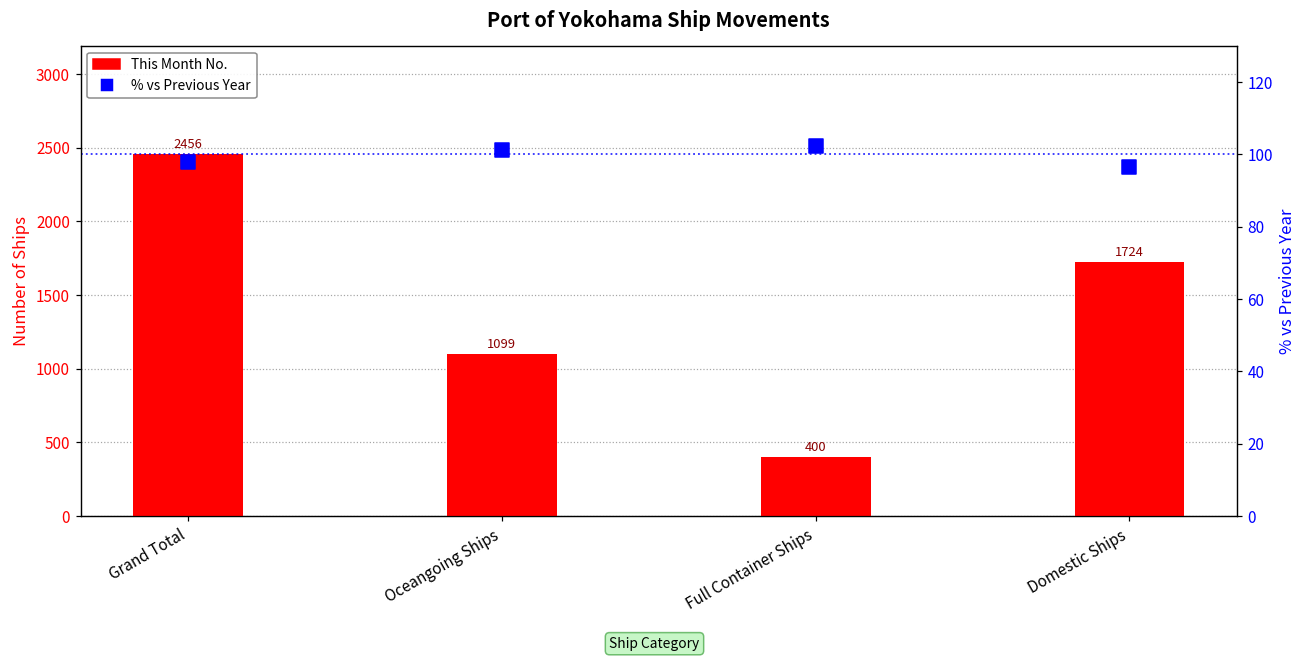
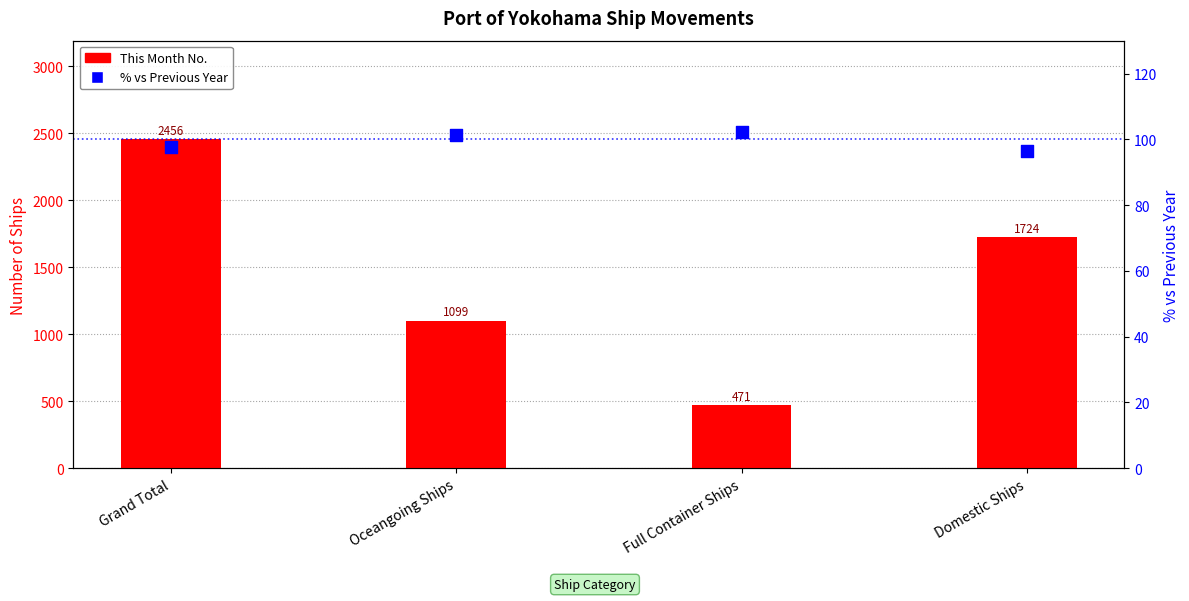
  {
    "This Month No.": {
      "Grand Total": 2456,
      "Oceangoing Ships": 1099,
-     "Full Container Ships": 400,
+     "Full Container Ships": 471,
      "Domestic Ships": 1724
    }
  }
